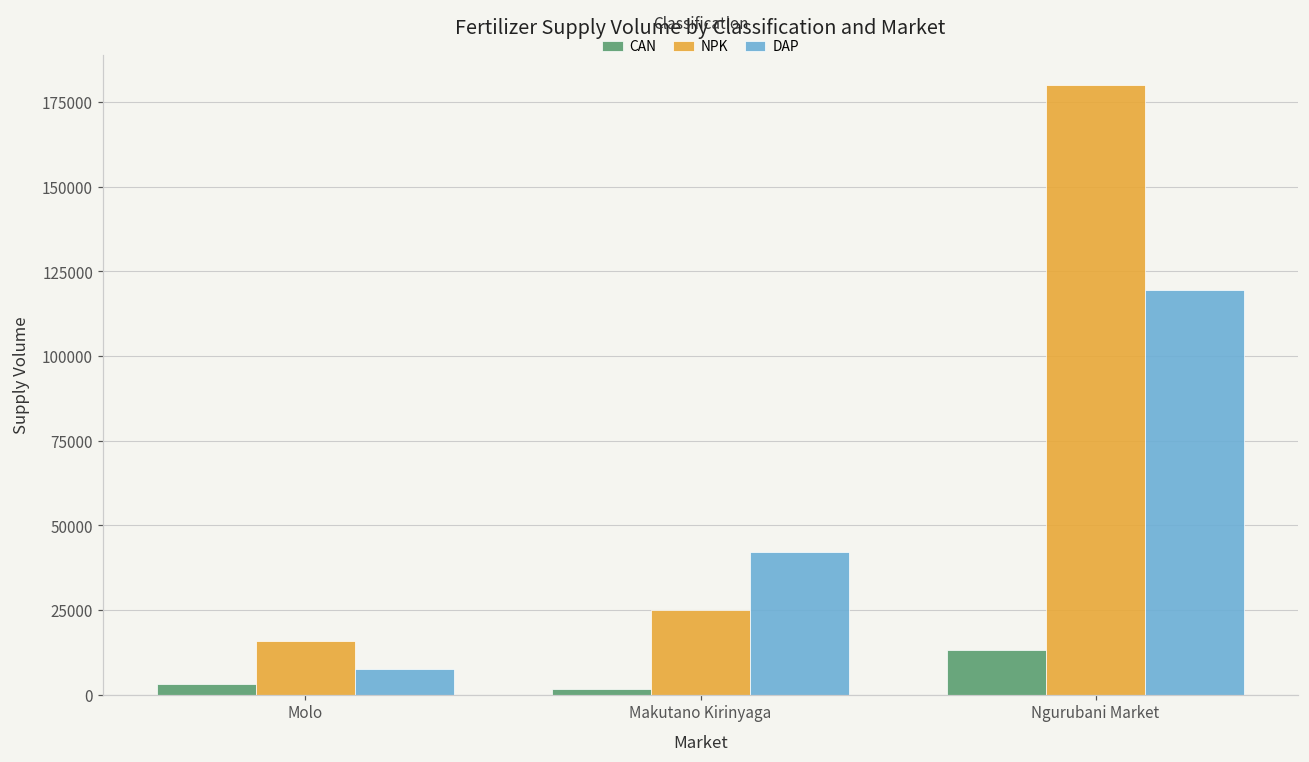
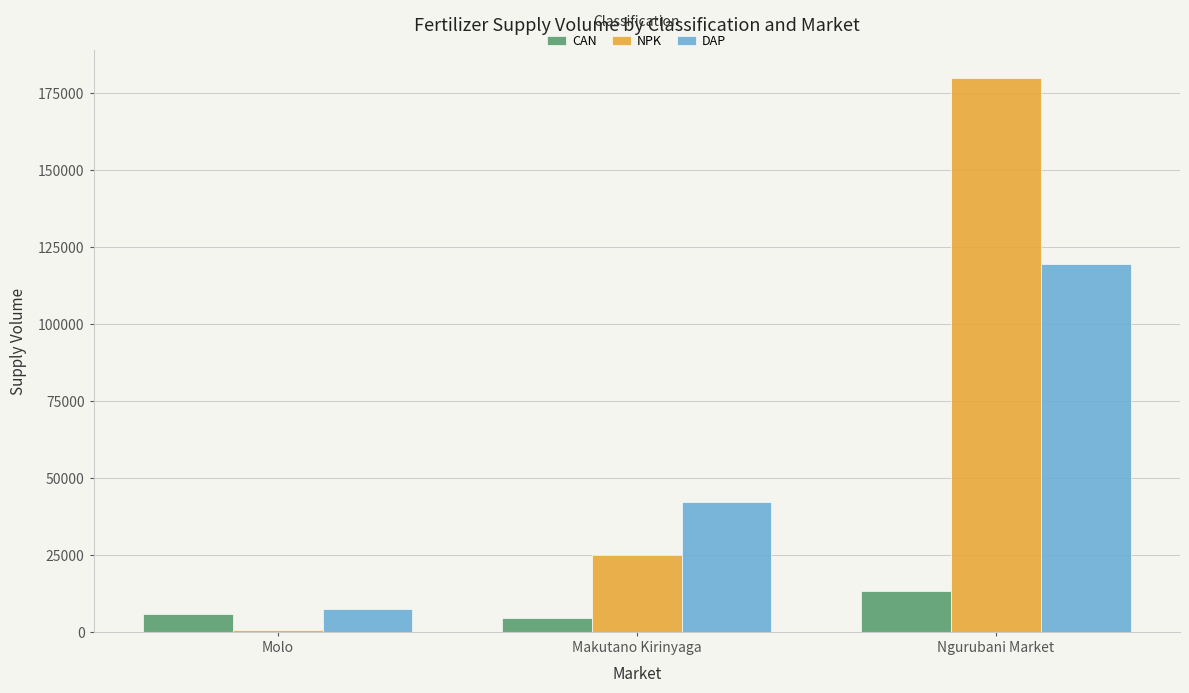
  {
    "CAN": {
-     "Molo": 3000,
-     "Makutano Kirinyaga": 2000,
+     "Molo": 6000,
+     "Makutano Kirinyaga": 5000,
      "Ngurubani Market": 13000
    },
    "NPK": {
-     "Molo": 16000,
+     "Molo": 1000,
      "Makutano Kirinyaga": 25000,
      "Ngurubani Market": 180000
    },
    "DAP": {
      "Molo": 8000,
      "Makutano Kirinyaga": 42000,
      "Ngurubani Market": 120000
    }
  }
